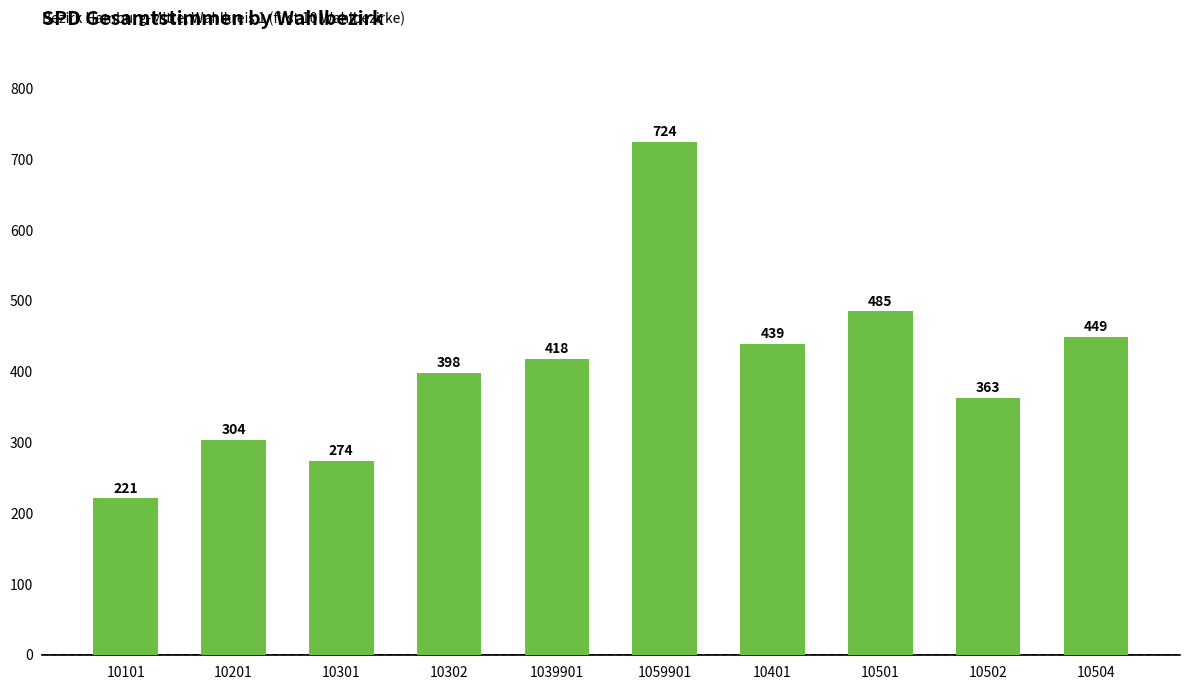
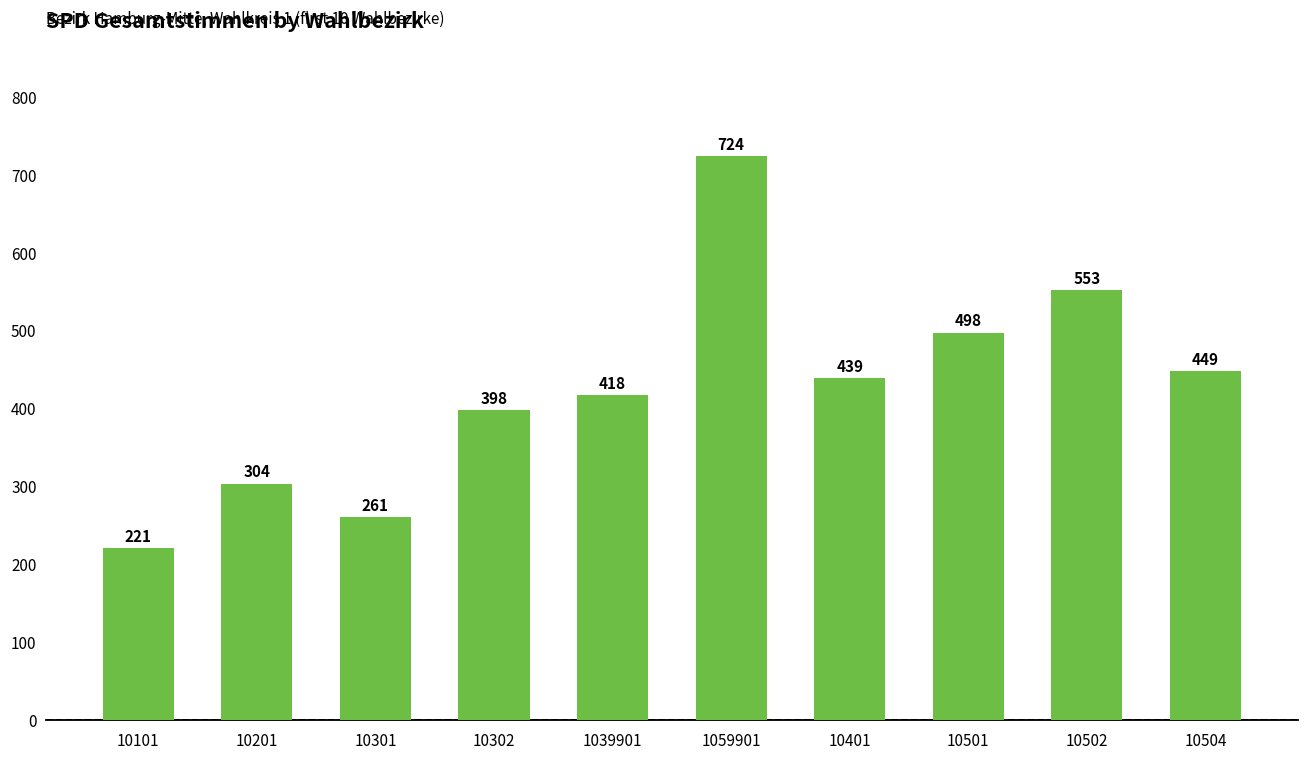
  {
    "10101": 221,
    "10201": 304,
-   "10301": 274,
+   "10301": 261,
    "10302": 398,
    "1039901": 418,
    "1059901": 724,
    "10401": 439,
-   "10501": 485,
-   "10502": 363,
+   "10501": 498,
+   "10502": 553,
    "10504": 449
  }
